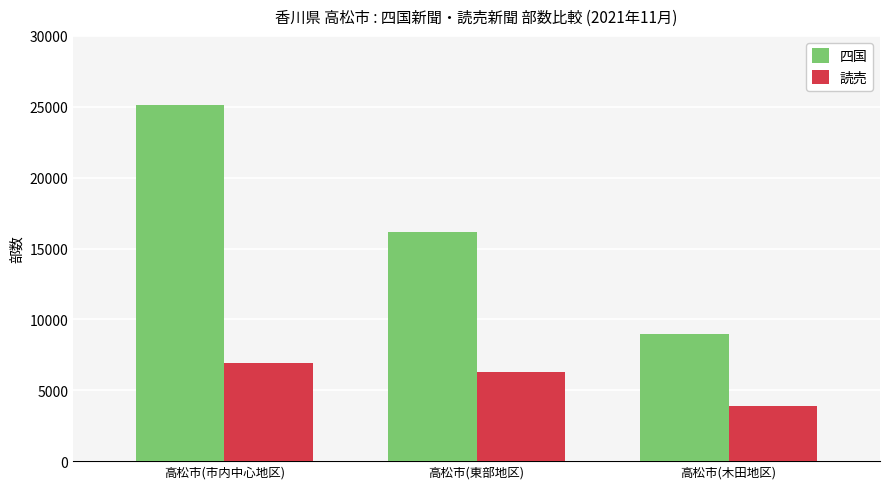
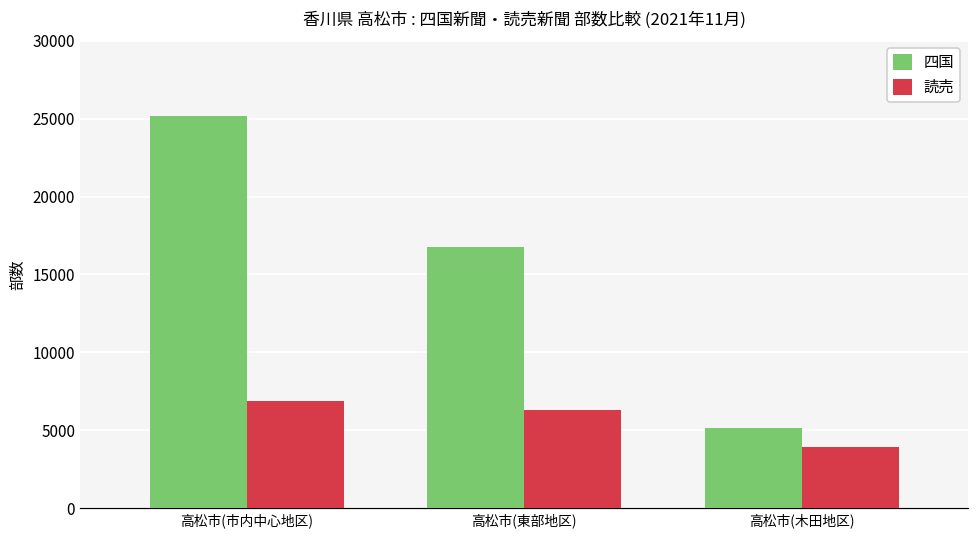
  {
    "四国": {
      "高松市(市内中心地区)": 25200,
-     "高松市(東部地区)": 16200,
-     "高松市(木田地区)": 9000
+     "高松市(東部地区)": 16800,
+     "高松市(木田地区)": 5200
    },
    "読売": {
      "高松市(市内中心地区)": 6900,
      "高松市(東部地区)": 6300,
      "高松市(木田地区)": 3900
    }
  }
